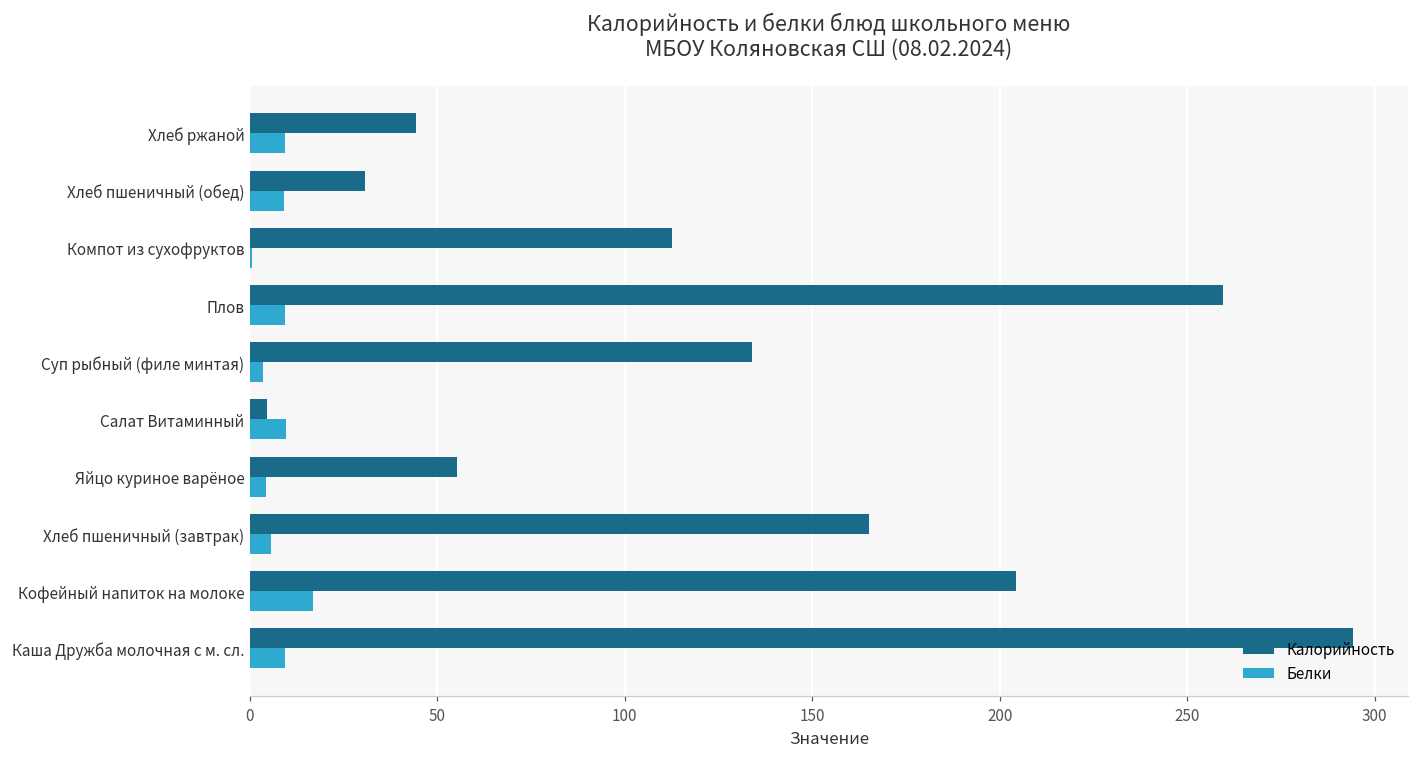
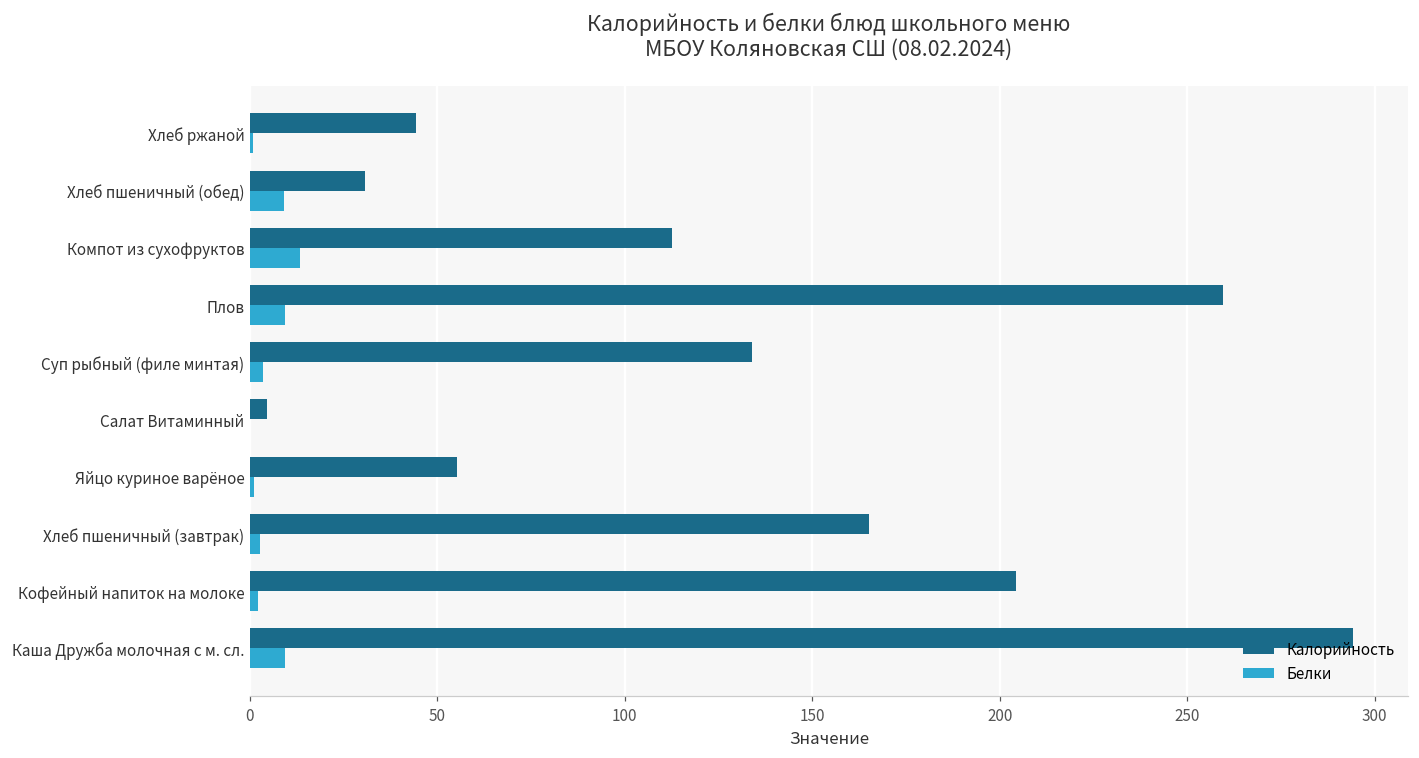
  {
    "Калорийность": {
      "Хлеб ржаной": 44,
      "Хлеб пшеничный (обед)": 31,
      "Компот из сухофруктов": 113,
      "Плов": 260,
      "Суп рыбный (филе минтая)": 134,
      "Салат Витаминный": 5,
      "Яйцо куриное варёное": 55,
      "Хлеб пшеничный (завтрак)": 165,
      "Кофейный напиток на молоке": 204,
      "Каша Дружба молочная с м. сл.": 294
    },
    "Белки": {
-     "Хлеб ржаной": 9,
+     "Хлеб ржаной": 1,
      "Хлеб пшеничный (обед)": 9,
-     "Компот из сухофруктов": 0,
+     "Компот из сухофруктов": 13,
      "Плов": 10,
      "Суп рыбный (филе минтая)": 3,
-     "Салат Витаминный": 10,
-     "Яйцо куриное варёное": 4,
-     "Хлеб пшеничный (завтрак)": 6,
-     "Кофейный напиток на молоке": 17,
+     "Салат Витаминный": 0,
+     "Яйцо куриное варёное": 1,
+     "Хлеб пшеничный (завтрак)": 3,
+     "Кофейный напиток на молоке": 2,
      "Каша Дружба молочная с м. сл.": 9
    }
  }
